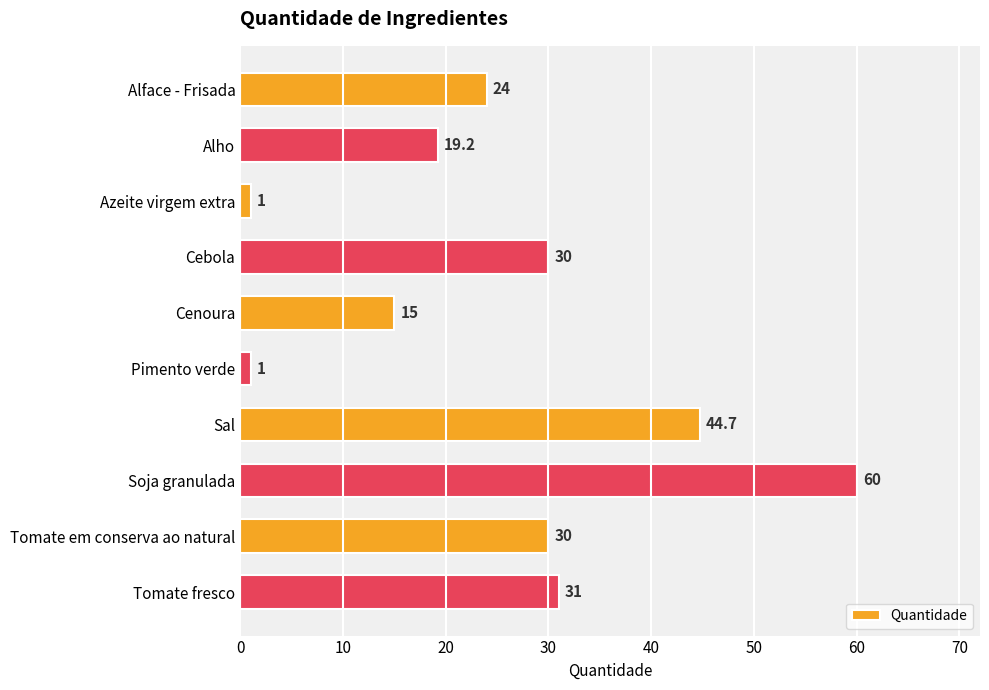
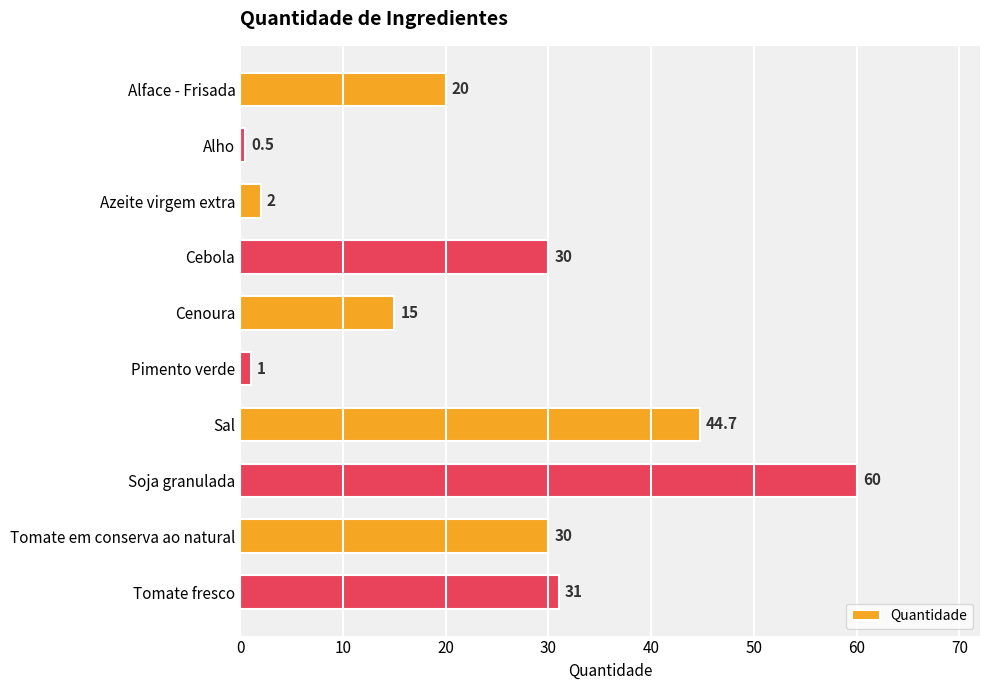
  {
-   "Alface - Frisada": 24,
-   "Alho": 19.2,
-   "Azeite virgem extra": 1,
+   "Alface - Frisada": 20,
+   "Alho": 0.5,
+   "Azeite virgem extra": 2,
    "Cebola": 30,
    "Cenoura": 15,
    "Pimento verde": 1,
    "Sal": 44.7,
    "Soja granulada": 60,
    "Tomate em conserva ao natural": 30,
    "Tomate fresco": 31
  }
